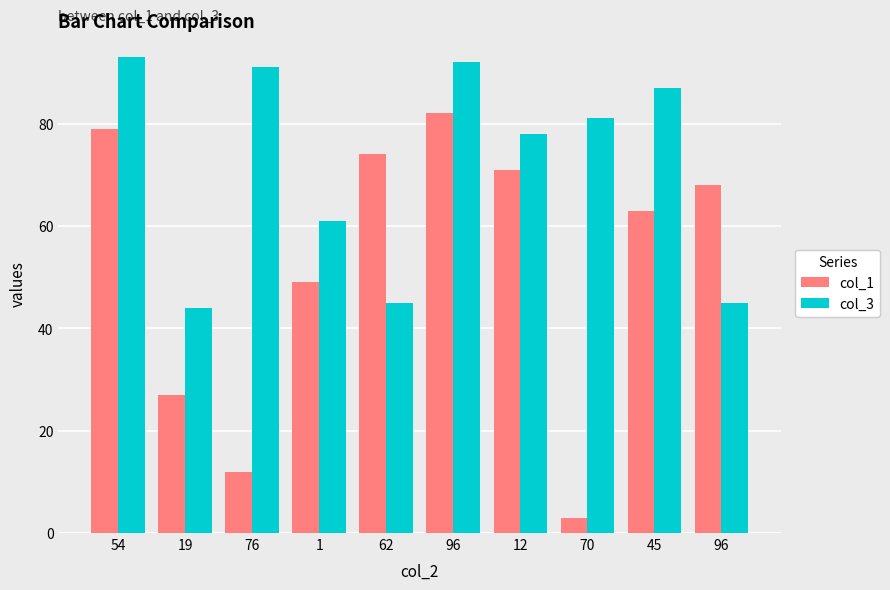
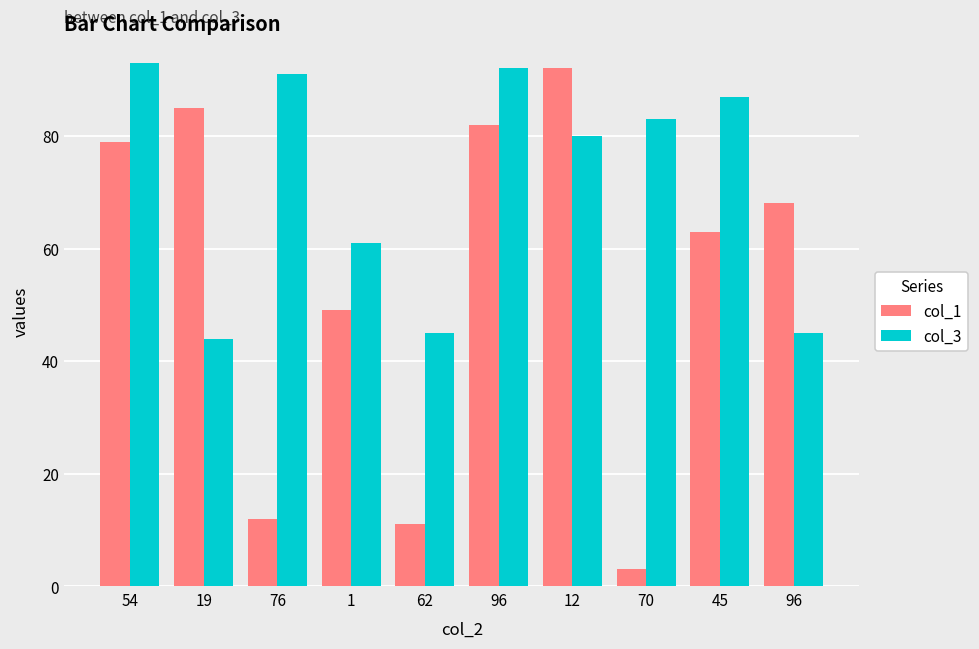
  {
    "col_1": {
      "54": 79,
-     "19": 27,
+     "19": 85,
      "76": 12,
      "1": 49,
-     "62": 74,
-     "12": 71,
+     "62": 11,
+     "12": 92,
      "70": 3,
      "45": 63
    },
    "col_3": {
      "54": 93,
      "19": 44,
      "76": 91,
      "1": 61,
      "62": 45,
-     "12": 78,
-     "70": 81,
+     "12": 80,
+     "70": 83,
      "45": 87
    }
  }
